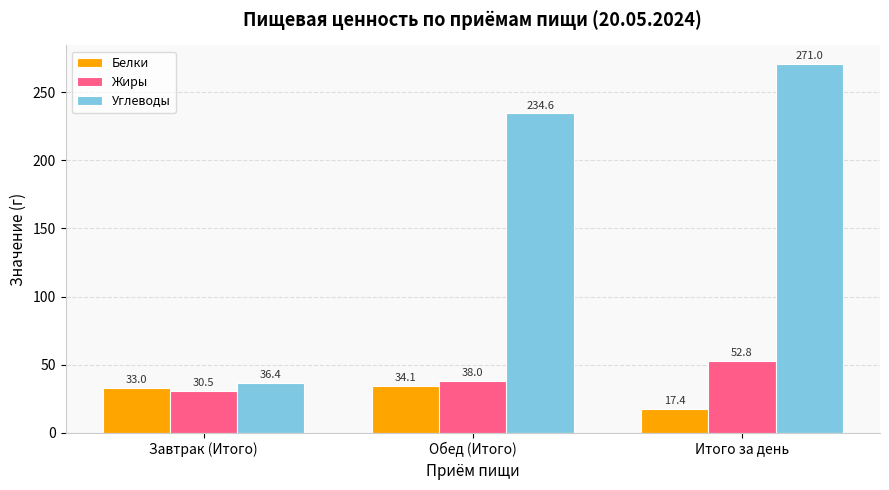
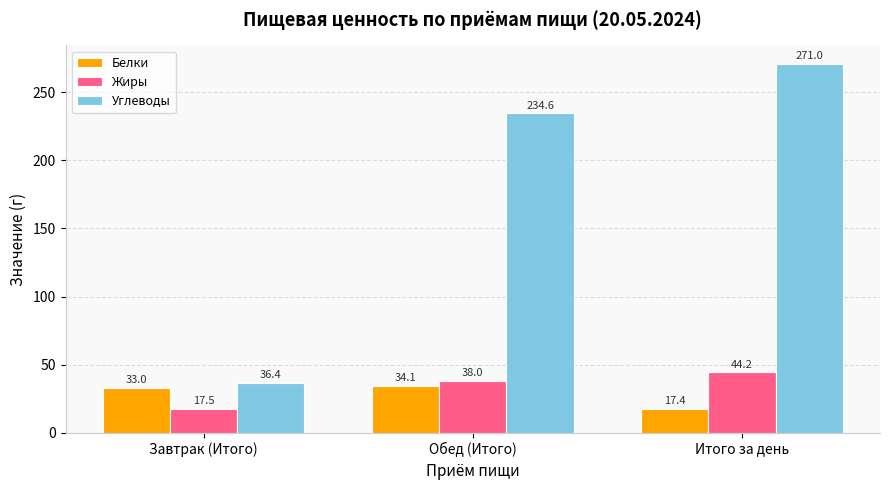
  {
    "Белки": {
      "Завтрак (Итого)": 33.0,
      "Обед (Итого)": 34.1,
      "Итого за день": 17.4
    },
    "Жиры": {
-     "Завтрак (Итого)": 30.5,
+     "Завтрак (Итого)": 17.5,
      "Обед (Итого)": 38.0,
-     "Итого за день": 52.8
+     "Итого за день": 44.2
    },
    "Углеводы": {
      "Завтрак (Итого)": 36.4,
      "Обед (Итого)": 234.6,
      "Итого за день": 271.0
    }
  }
